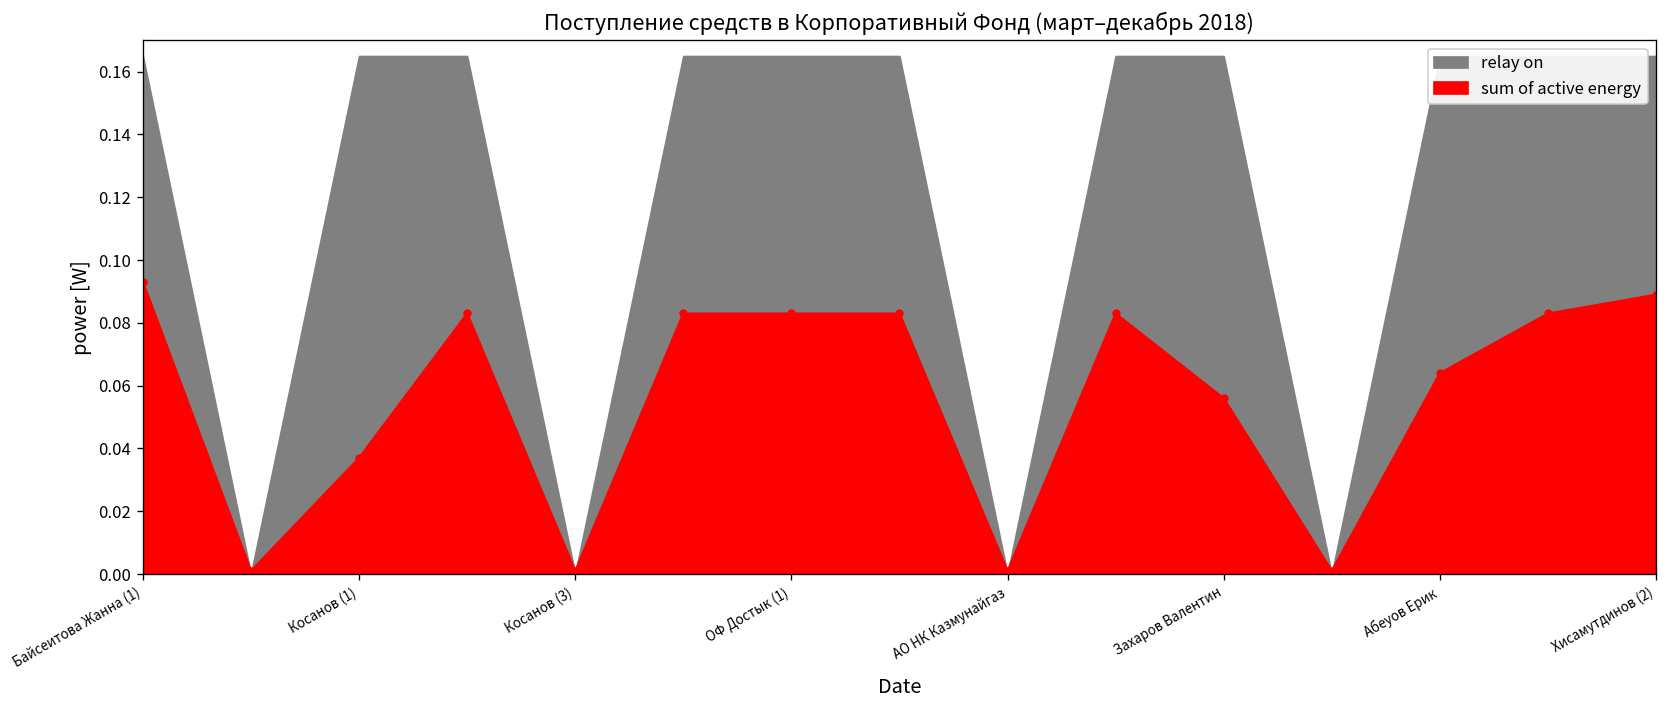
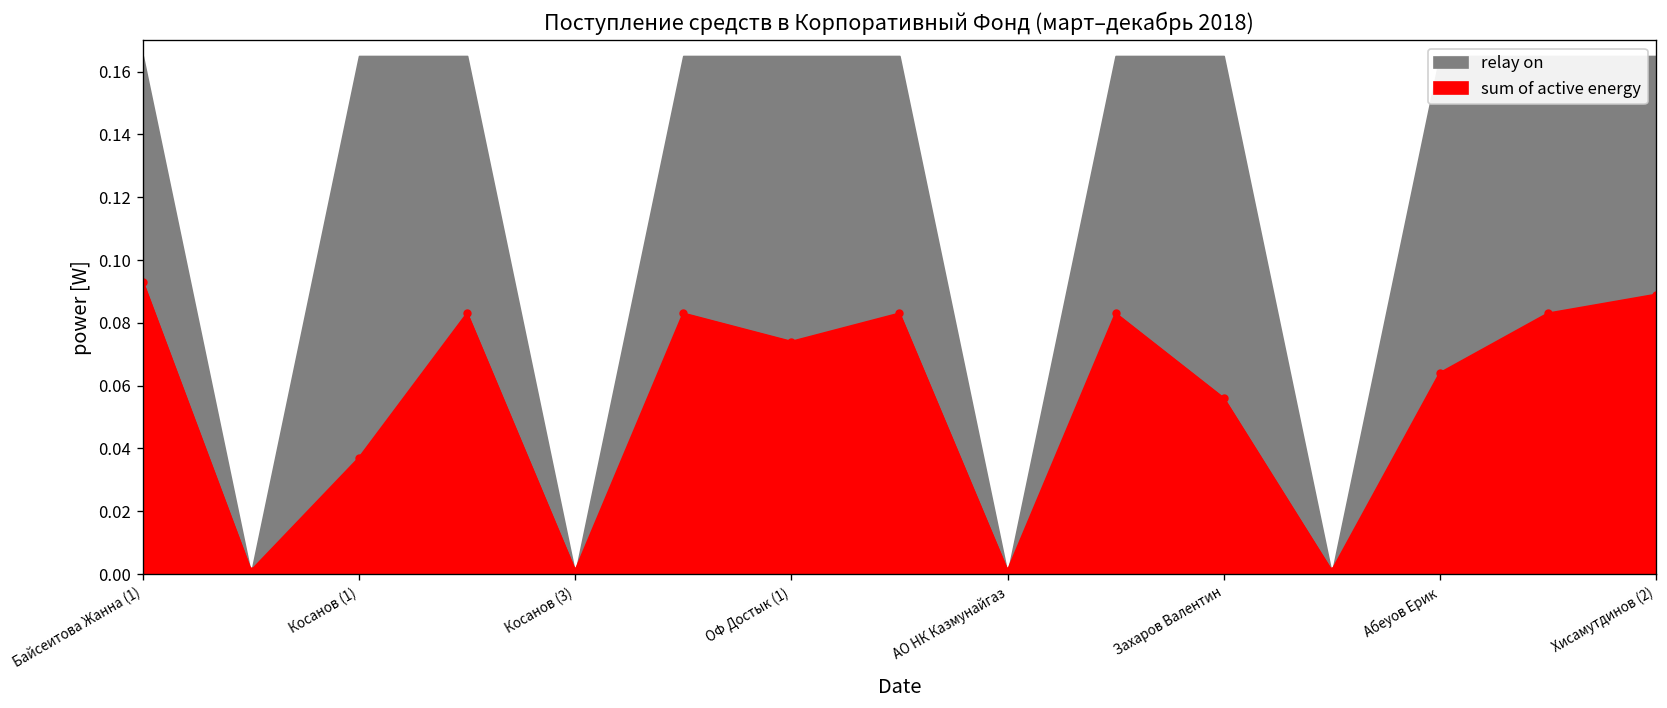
  {
    "relay on": {
      "Байсеитова Жанна (1)": 0.165,
      "Косанов (1)": 0.165,
      "ОФ Достык (1)": 0.165,
      "Захаров Валентин": 0.165,
      "Хисамутдинов (2)": 0.165
    },
    "sum of active energy": {
      "Байсеитова Жанна (1)": 0.093,
      "Косанов (1)": 0.037,
      "Косанов (3)": 0.001,
-     "ОФ Достык (1)": 0.083,
+     "ОФ Достык (1)": 0.074,
      "АО НК Казмунайгаз": 0.001,
      "Захаров Валентин": 0.056,
      "Абеуов Ерик": 0.064,
      "Хисамутдинов (2)": 0.089
    }
  }
